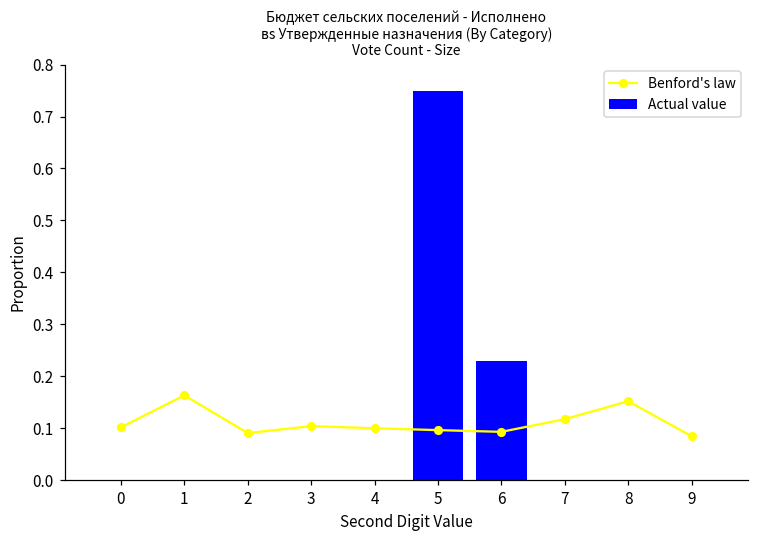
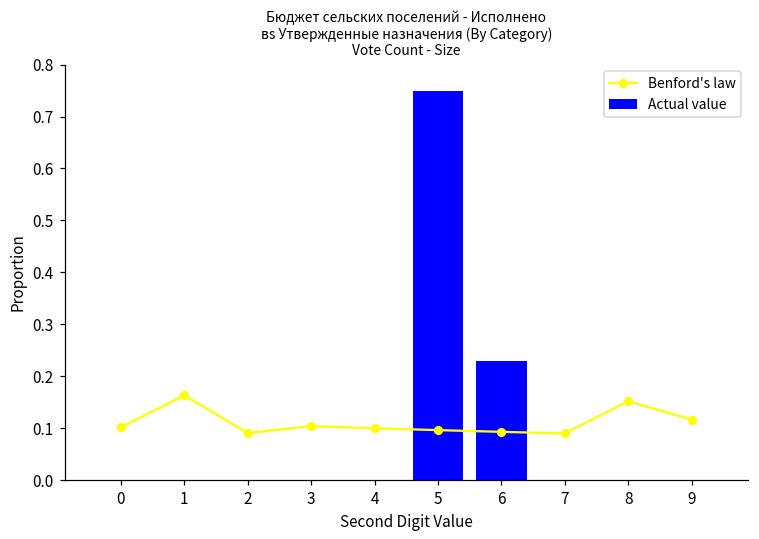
  {
    "Benford's law": {
      "0": 0.10,
      "1": 0.16,
      "2": 0.09,
      "3": 0.10,
      "4": 0.10,
      "5": 0.10,
      "6": 0.09,
-     "7": 0.12,
+     "7": 0.09,
      "8": 0.15,
-     "9": 0.09
+     "9": 0.12
    },
    "Actual value": {
      "0": 0.00,
      "1": 0.00,
      "2": 0.00,
      "3": 0.00,
      "4": 0.00,
      "5": 0.75,
      "6": 0.23,
      "7": 0.00,
      "8": 0.00,
      "9": 0.00
    }
  }
